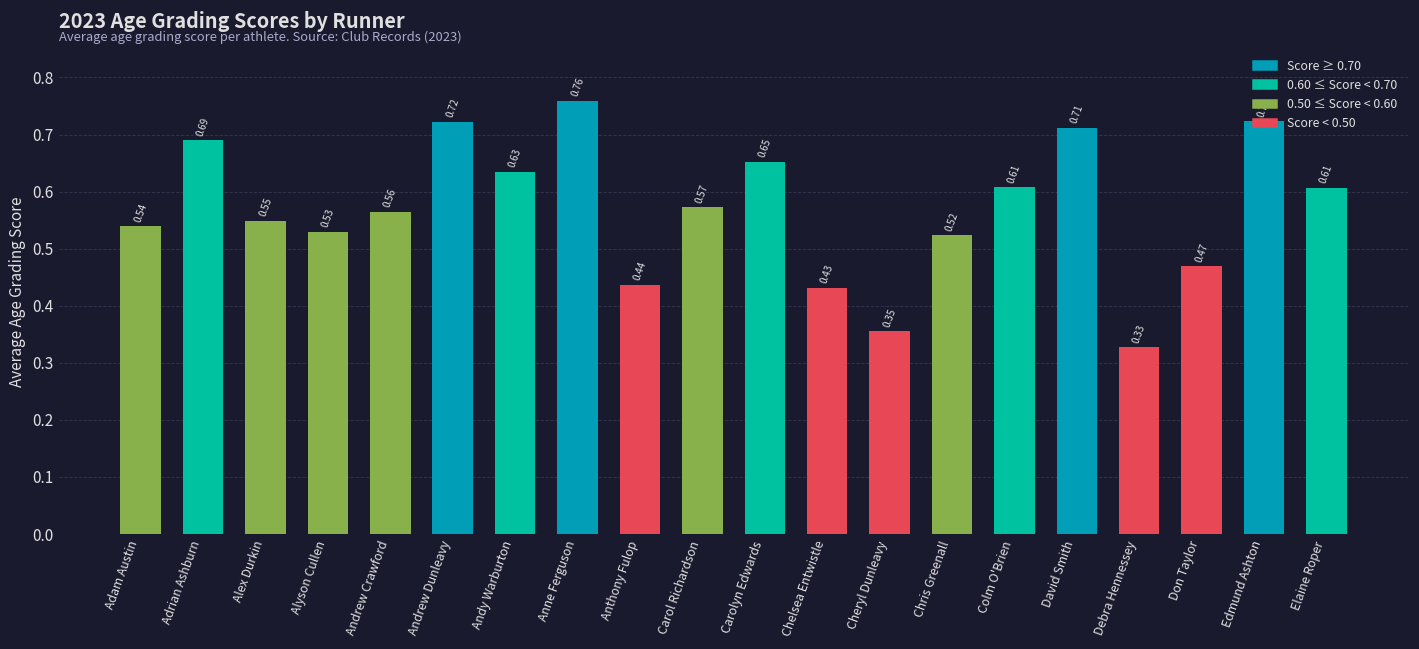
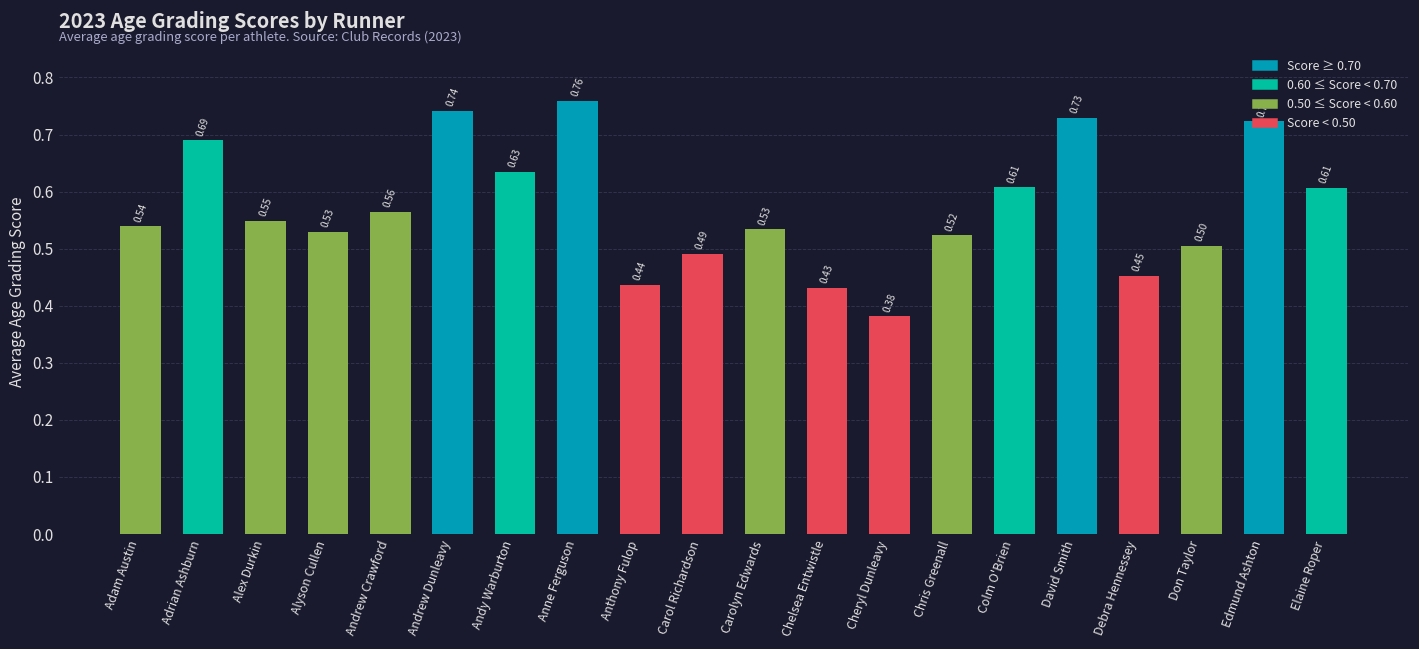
  {
    "Adam Austin": 0.54,
    "Adrian Ashburn": 0.69,
    "Alex Durkin": 0.55,
    "Alyson Cullen": 0.53,
    "Andrew Crawford": 0.56,
-   "Andrew Dunleavy": 0.72,
+   "Andrew Dunleavy": 0.74,
    "Andy Warburton": 0.63,
    "Anne Ferguson": 0.76,
    "Anthony Fulop": 0.44,
-   "Carol Richardson": 0.57,
-   "Carolyn Edwards": 0.65,
+   "Carol Richardson": 0.49,
+   "Carolyn Edwards": 0.53,
    "Chelsea Entwistle": 0.43,
-   "Cheryl Dunleavy": 0.35,
+   "Cheryl Dunleavy": 0.38,
    "Chris Greenall": 0.52,
    "Colm O'Brien": 0.61,
-   "David Smith": 0.71,
-   "Debra Hennessey": 0.33,
-   "Don Taylor": 0.47,
+   "David Smith": 0.73,
+   "Debra Hennessey": 0.45,
+   "Don Taylor": 0.50,
    "Edmund Ashton": 0.72,
    "Elaine Roper": 0.61
  }
